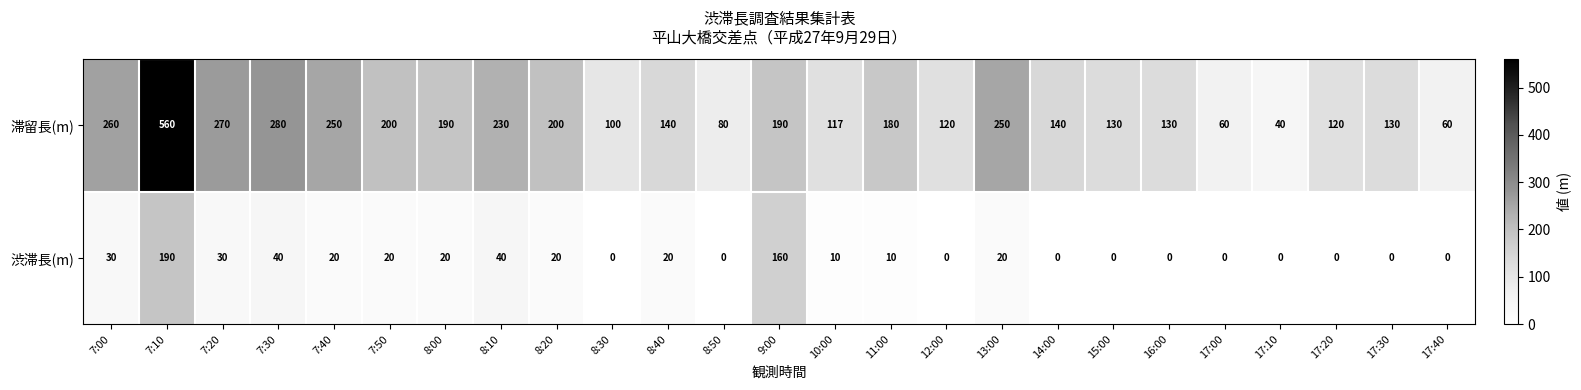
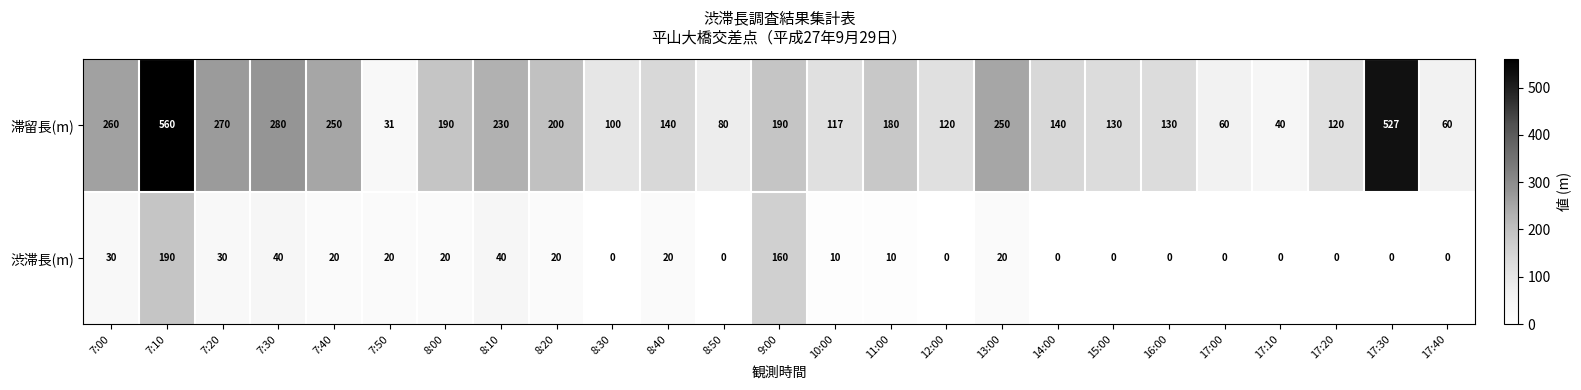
  {
    "滞留長(m)": {
      "7:00": 260,
      "7:10": 560,
      "7:20": 270,
      "7:30": 280,
      "7:40": 250,
-     "7:50": 200,
+     "7:50": 31,
      "8:00": 190,
      "8:10": 230,
      "8:20": 200,
      "8:30": 100,
      "8:40": 140,
      "8:50": 80,
      "9:00": 190,
      "10:00": 117,
      "11:00": 180,
      "12:00": 120,
      "13:00": 250,
      "14:00": 140,
      "15:00": 130,
      "16:00": 130,
      "17:00": 60,
      "17:10": 40,
      "17:20": 120,
-     "17:30": 130,
+     "17:30": 527,
      "17:40": 60
    },
    "渋滞長(m)": {
      "7:00": 30,
      "7:10": 190,
      "7:20": 30,
      "7:30": 40,
      "7:40": 20,
      "7:50": 20,
      "8:00": 20,
      "8:10": 40,
      "8:20": 20,
      "8:30": 0,
      "8:40": 20,
      "8:50": 0,
      "9:00": 160,
      "10:00": 10,
      "11:00": 10,
      "12:00": 0,
      "13:00": 20,
      "14:00": 0,
      "15:00": 0,
      "16:00": 0,
      "17:00": 0,
      "17:10": 0,
      "17:20": 0,
      "17:30": 0,
      "17:40": 0
    }
  }
